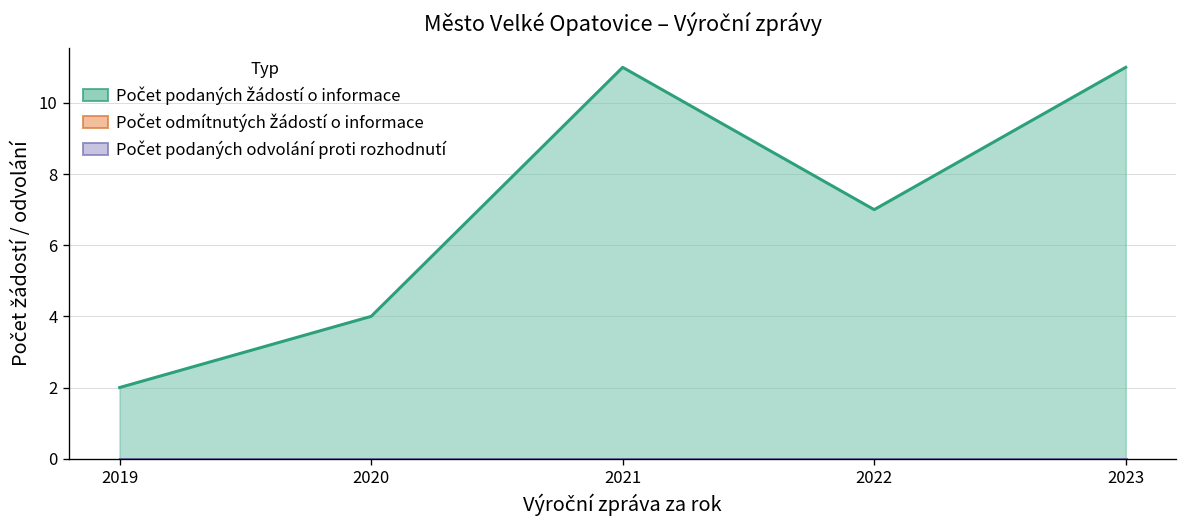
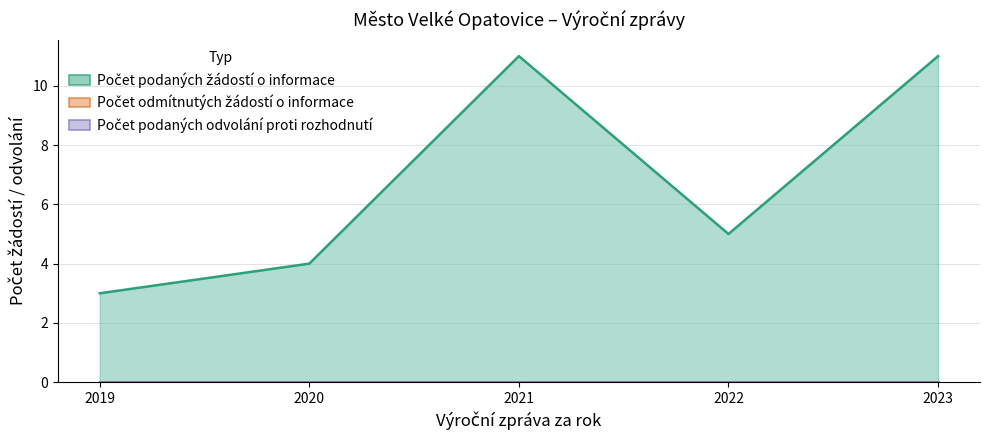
  {
    "Počet podaných žádostí o informace": {
-     "2019": 2,
+     "2019": 3,
      "2020": 4,
      "2021": 11,
-     "2022": 7,
+     "2022": 5,
      "2023": 11
    },
    "Počet podaných odvolání proti rozhodnutí": {
      "2019": 0,
      "2020": 0,
      "2021": 0,
      "2022": 0,
      "2023": 0
    }
  }
